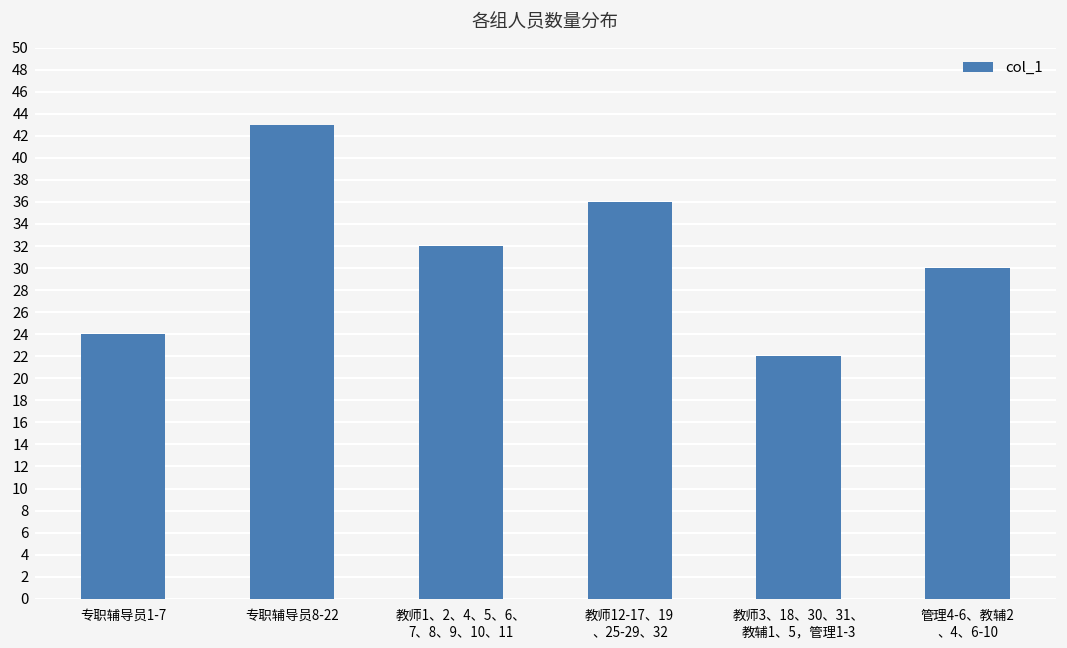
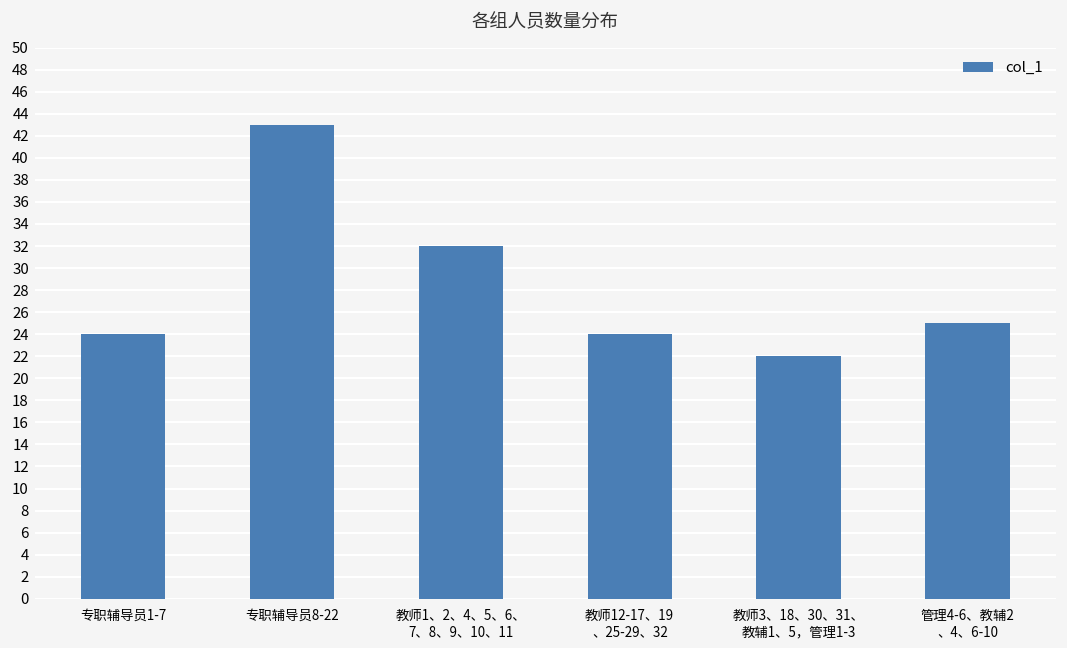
  {
    "专职辅导员1-7": 24,
    "专职辅导员8-22": 43,
    "教师1、2、4、5、6、 7、8、9、10、11": 32,
-   "教师12-17、19 、25-29、32": 36,
+   "教师12-17、19 、25-29、32": 24,
    "教师3、18、30、31、 教辅1、5，管理1-3": 22,
-   "管理4-6、教辅2 、4、6-10": 30
+   "管理4-6、教辅2 、4、6-10": 25
  }
